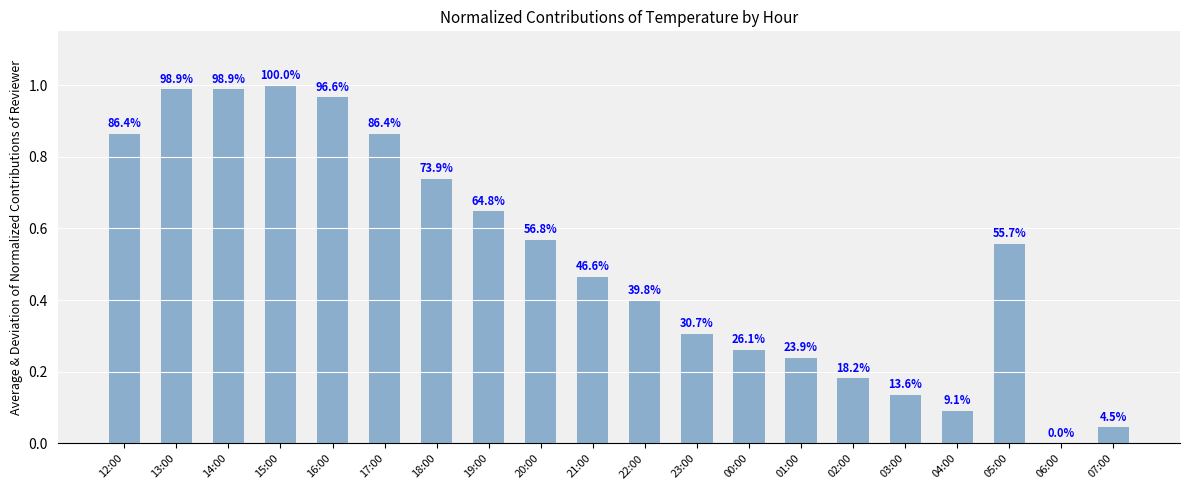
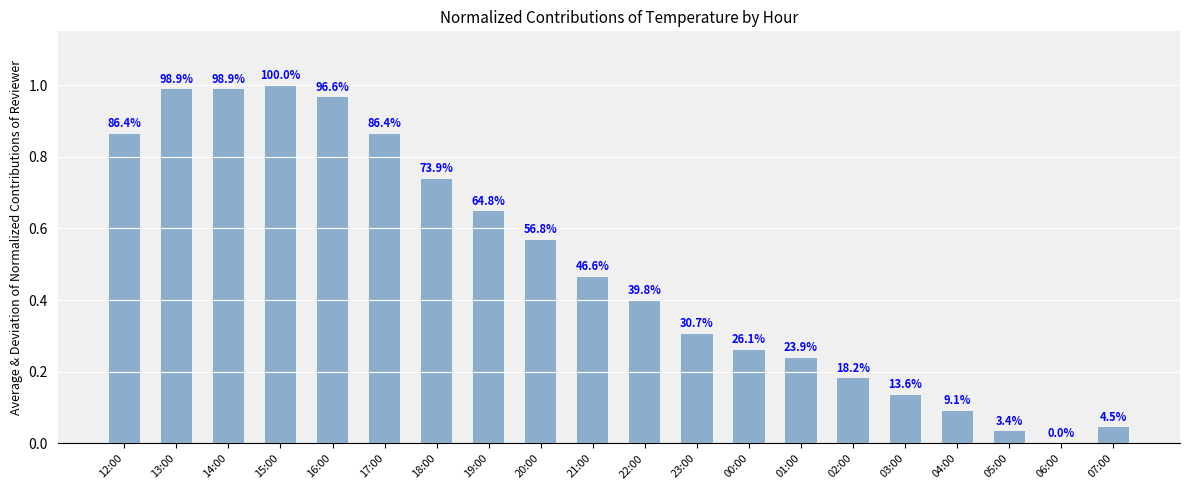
  {
    "12:00": "86.4%",
    "13:00": "98.9%",
    "14:00": "98.9%",
    "15:00": "100.0%",
    "16:00": "96.6%",
    "17:00": "86.4%",
    "18:00": "73.9%",
    "19:00": "64.8%",
    "20:00": "56.8%",
    "21:00": "46.6%",
    "22:00": "39.8%",
    "23:00": "30.7%",
    "00:00": "26.1%",
    "01:00": "23.9%",
    "02:00": "18.2%",
    "03:00": "13.6%",
    "04:00": "9.1%",
-   "05:00": "55.7%",
+   "05:00": "3.4%",
    "06:00": "0.0%",
    "07:00": "4.5%"
  }
